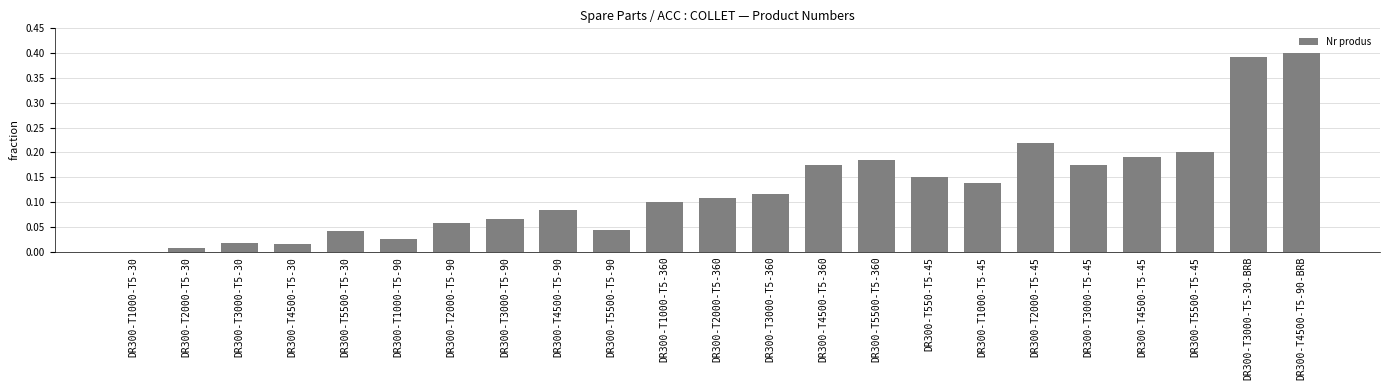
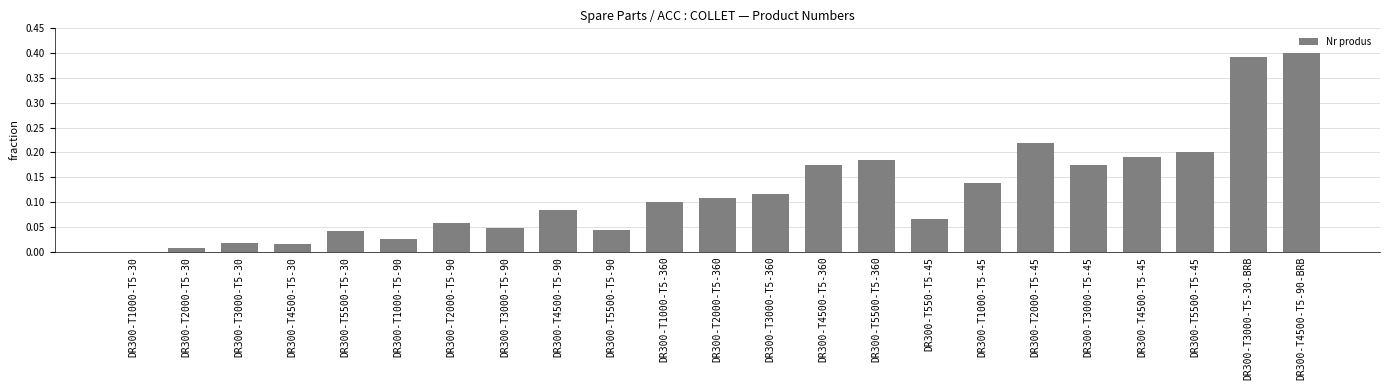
  {
    "DR300-T1000-T5-30": 0.00,
    "DR300-T2000-T5-30": 0.01,
    "DR300-T3000-T5-30": 0.02,
    "DR300-T4500-T5-30": 0.02,
    "DR300-T5500-T5-30": 0.04,
    "DR300-T1000-T5-90": 0.03,
    "DR300-T2000-T5-90": 0.06,
-   "DR300-T3000-T5-90": 0.07,
+   "DR300-T3000-T5-90": 0.05,
    "DR300-T4500-T5-90": 0.08,
    "DR300-T5500-T5-90": 0.04,
    "DR300-T1000-T5-360": 0.10,
    "DR300-T2000-T5-360": 0.11,
    "DR300-T3000-T5-360": 0.12,
    "DR300-T4500-T5-360": 0.18,
    "DR300-T5500-T5-360": 0.19,
-   "DR300-T550-T5-45": 0.15,
+   "DR300-T550-T5-45": 0.07,
    "DR300-T1000-T5-45": 0.14,
    "DR300-T2000-T5-45": 0.22,
    "DR300-T3000-T5-45": 0.18,
    "DR300-T4500-T5-45": 0.19,
    "DR300-T5500-T5-45": 0.20,
    "DR300-T3000-T5-30-BRB": 0.39,
    "DR300-T4500-T5-90-BRB": 0.40
  }
